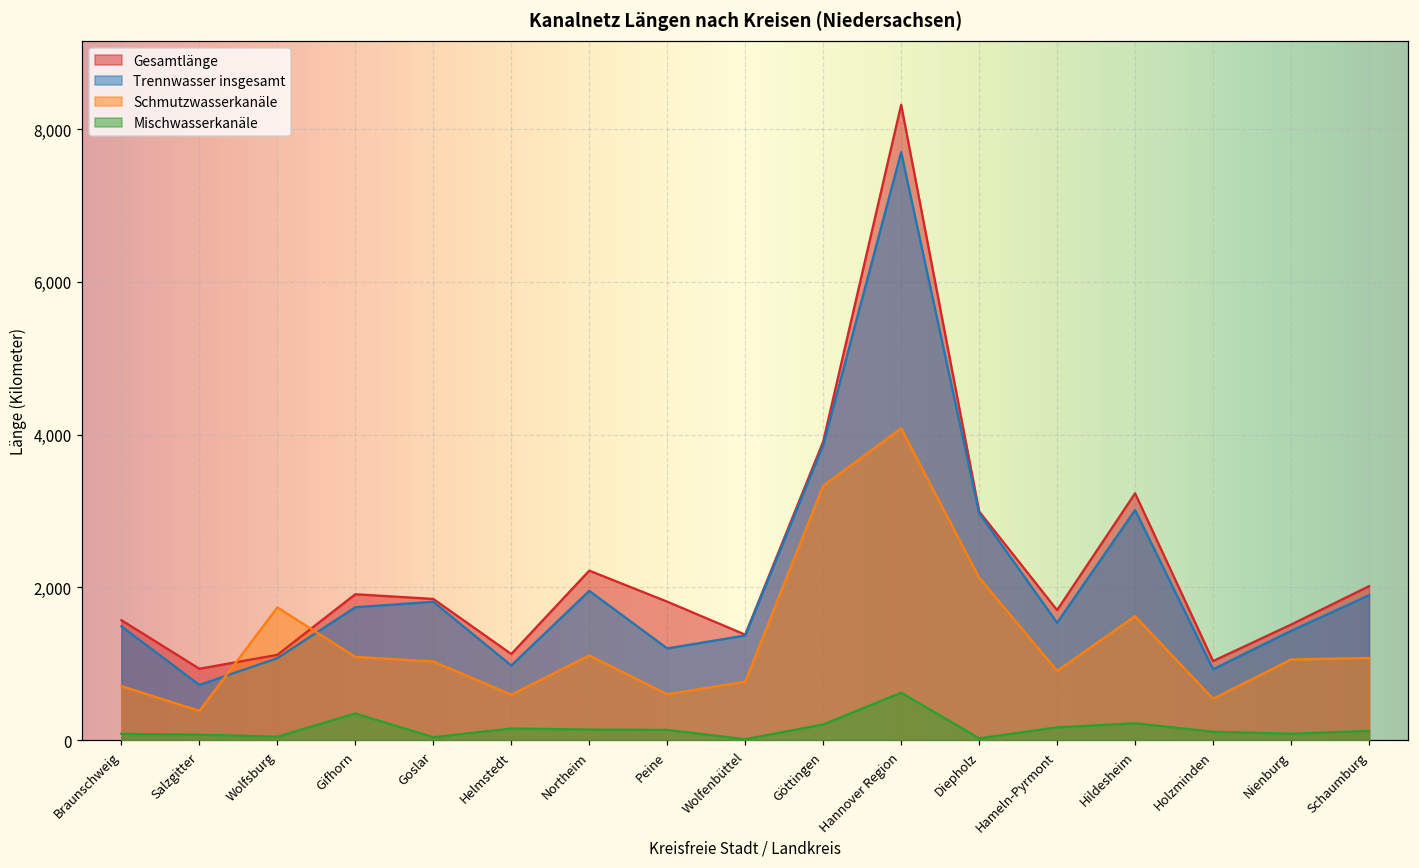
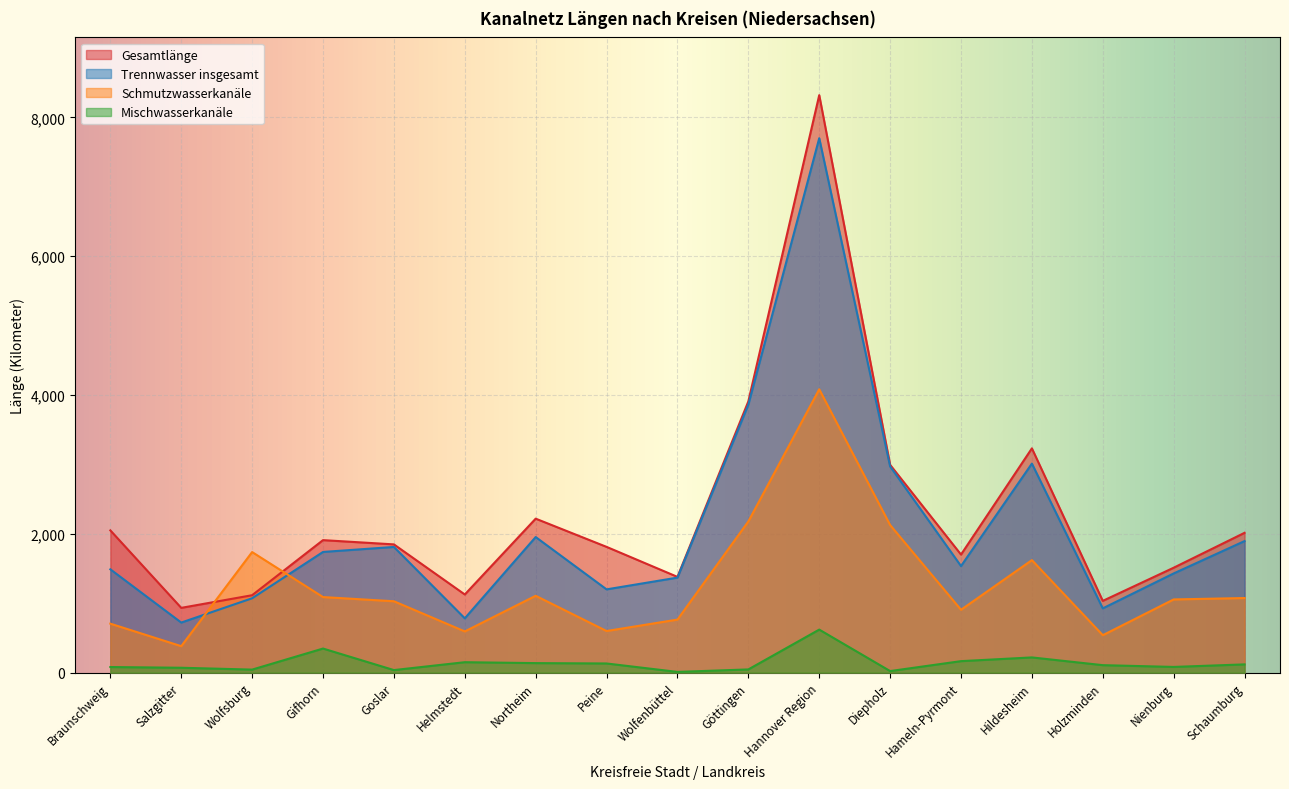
  {
    "Gesamtlänge": {
-     "Braunschweig": "1,600",
+     "Braunschweig": "2,000",
      "Salzgitter": "900",
      "Wolfsburg": "1,100",
      "Gifhorn": "1,900",
      "Goslar": "1,800",
      "Helmstedt": "1,100",
      "Northeim": "2,200",
      "Peine": "1,800",
      "Göttingen": "3,900",
      "Hannover Region": "8,300",
      "Hameln-Pyrmont": "1,700",
      "Hildesheim": "3,200",
      "Holzminden": "1,000",
      "Nienburg": "1,500",
      "Schaumburg": "2,000"
    },
    "Trennwasser insgesamt": {
      "Braunschweig": "1,500",
      "Salzgitter": "700",
      "Wolfsburg": "1,100",
      "Gifhorn": "1,700",
      "Goslar": "1,800",
-     "Helmstedt": "1,000",
+     "Helmstedt": "800",
      "Northeim": "2,000",
      "Peine": "1,200",
      "Göttingen": "3,900",
      "Hannover Region": "7,700",
      "Hameln-Pyrmont": "1,500",
      "Hildesheim": "3,000",
      "Holzminden": "900",
      "Nienburg": "1,400",
      "Schaumburg": "1,900"
    },
    "Schmutzwasserkanäle": {
      "Braunschweig": "700",
      "Salzgitter": "400",
      "Wolfsburg": "1,700",
      "Gifhorn": "1,100",
      "Goslar": "1,000",
      "Helmstedt": "600",
      "Northeim": "1,100",
      "Peine": "600",
      "Wolfenbüttel": "800",
-     "Göttingen": "3,300",
+     "Göttingen": "2,200",
      "Hannover Region": "4,100",
      "Diepholz": "2,100",
      "Hameln-Pyrmont": "900",
      "Hildesheim": "1,600",
      "Holzminden": "500",
      "Nienburg": "1,100",
      "Schaumburg": "1,100"
    },
    "Mischwasserkanäle": {
      "Braunschweig": "100",
      "Salzgitter": "100",
      "Wolfsburg": "0",
      "Gifhorn": "300",
      "Goslar": "0",
      "Helmstedt": "200",
      "Northeim": "100",
      "Peine": "100",
      "Wolfenbüttel": "0",
-     "Göttingen": "200",
+     "Göttingen": "0",
      "Hannover Region": "600",
      "Diepholz": "0",
      "Hameln-Pyrmont": "200",
      "Hildesheim": "200",
      "Holzminden": "100",
      "Nienburg": "100",
      "Schaumburg": "100"
    }
  }
